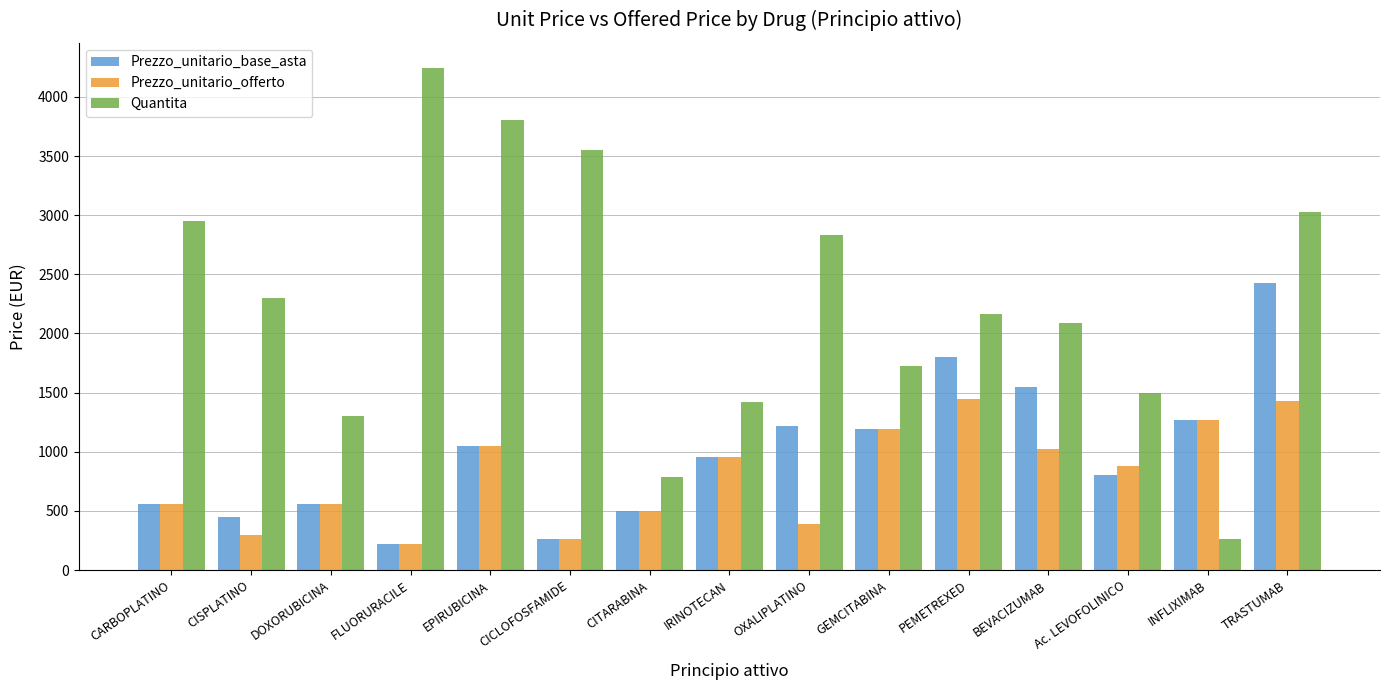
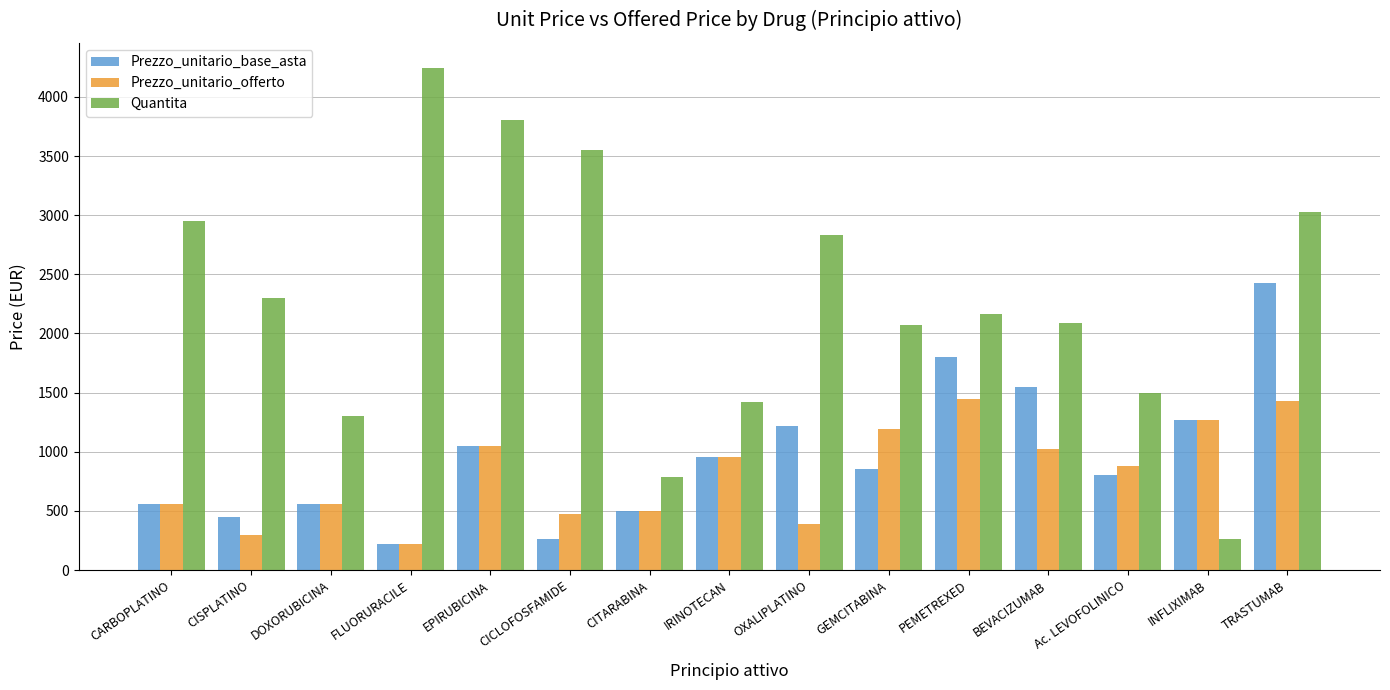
  {
    "Prezzo_unitario_base_asta": {
      "CARBOPLATINO": 560,
      "CISPLATINO": 450,
      "DOXORUBICINA": 560,
      "FLUORURACILE": 220,
      "EPIRUBICINA": 1050,
      "CICLOFOSFAMIDE": 260,
      "CITARABINA": 500,
      "IRINOTECAN": 960,
      "OXALIPLATINO": 1220,
-     "GEMCITABINA": 1190,
+     "GEMCITABINA": 860,
      "PEMETREXED": 1800,
      "BEVACIZUMAB": 1550,
      "Ac. LEVOFOLINICO": 800,
      "INFLIXIMAB": 1270,
      "TRASTUMAB": 2430
    },
    "Prezzo_unitario_offerto": {
      "CARBOPLATINO": 560,
      "CISPLATINO": 300,
      "DOXORUBICINA": 560,
      "FLUORURACILE": 220,
      "EPIRUBICINA": 1050,
-     "CICLOFOSFAMIDE": 260,
+     "CICLOFOSFAMIDE": 480,
      "CITARABINA": 500,
      "IRINOTECAN": 960,
      "OXALIPLATINO": 390,
      "GEMCITABINA": 1190,
      "PEMETREXED": 1450,
      "BEVACIZUMAB": 1020,
      "Ac. LEVOFOLINICO": 880,
      "INFLIXIMAB": 1270,
      "TRASTUMAB": 1430
    },
    "Quantita": {
      "CARBOPLATINO": 2950,
      "CISPLATINO": 2300,
      "DOXORUBICINA": 1300,
      "FLUORURACILE": 4250,
      "EPIRUBICINA": 3800,
      "CICLOFOSFAMIDE": 3550,
      "CITARABINA": 780,
      "IRINOTECAN": 1420,
      "OXALIPLATINO": 2830,
-     "GEMCITABINA": 1720,
+     "GEMCITABINA": 2070,
      "PEMETREXED": 2170,
      "BEVACIZUMAB": 2090,
      "Ac. LEVOFOLINICO": 1500,
      "INFLIXIMAB": 260,
      "TRASTUMAB": 3020
    }
  }
